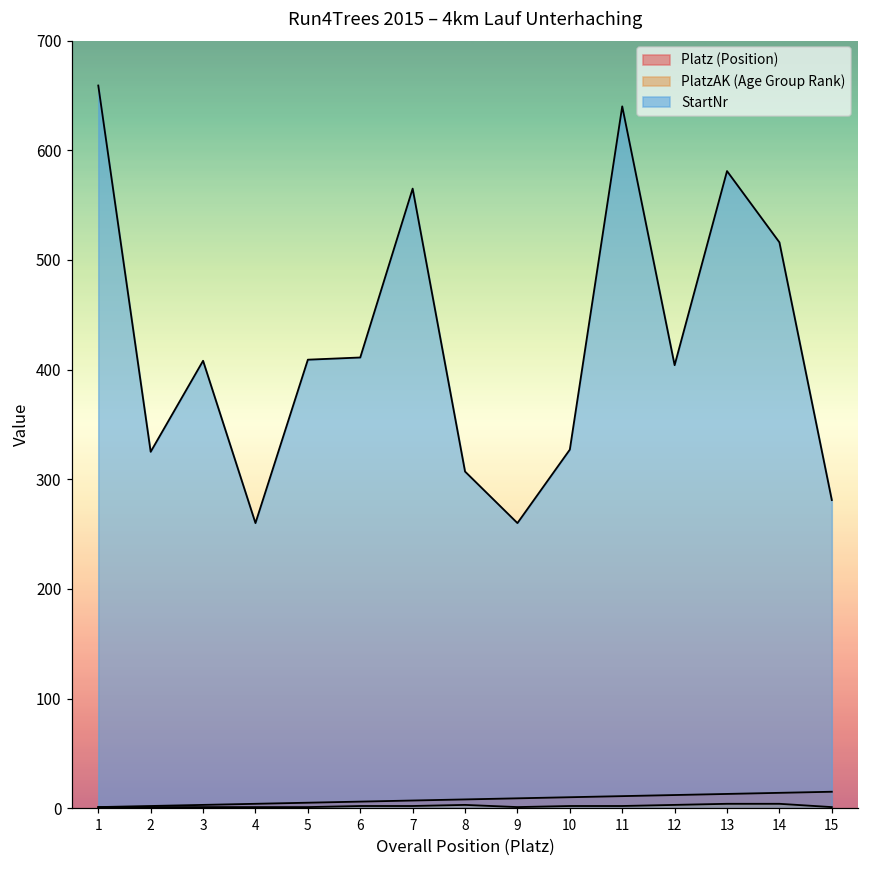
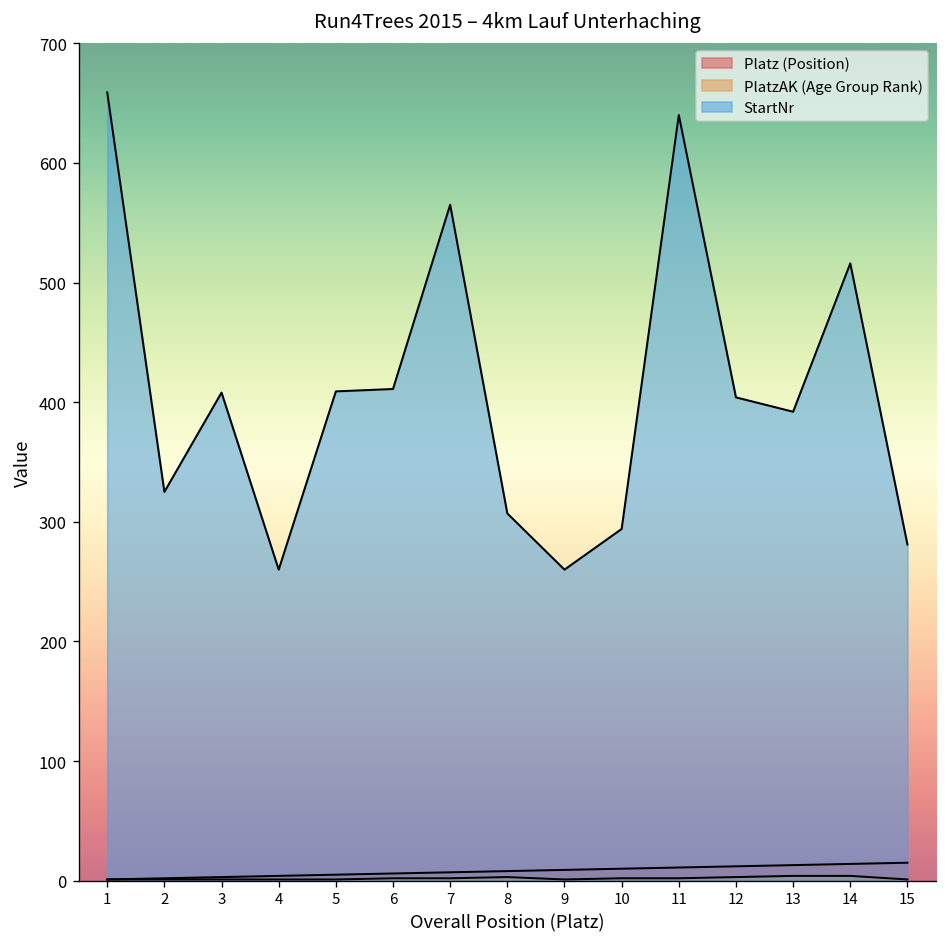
  {
    "StartNr": {
      "1": 660,
      "2": 330,
      "3": 410,
      "4": 260,
      "5": 410,
      "6": 410,
      "7": 570,
      "8": 310,
      "9": 260,
-     "10": 330,
+     "10": 290,
      "11": 640,
      "12": 400,
-     "13": 580,
+     "13": 390,
      "14": 520,
      "15": 280
    }
  }
